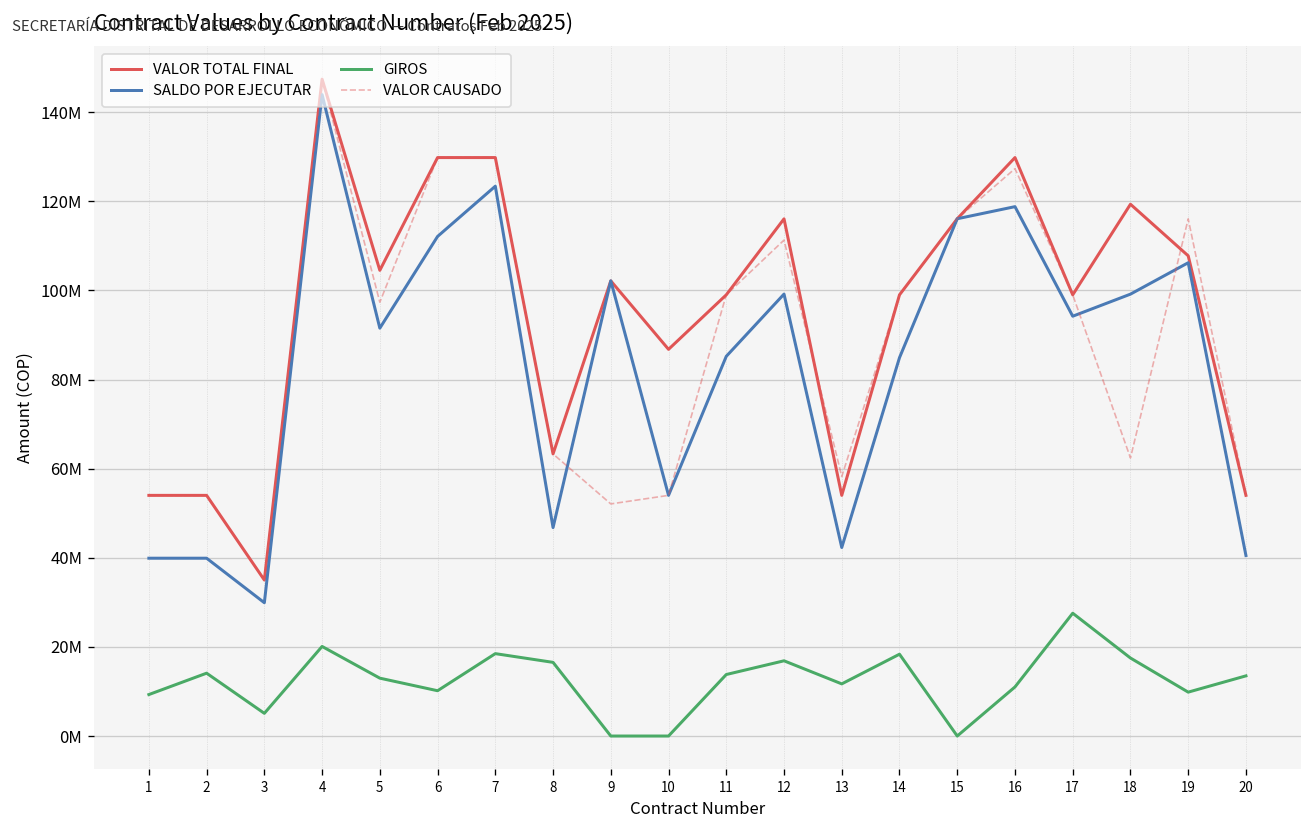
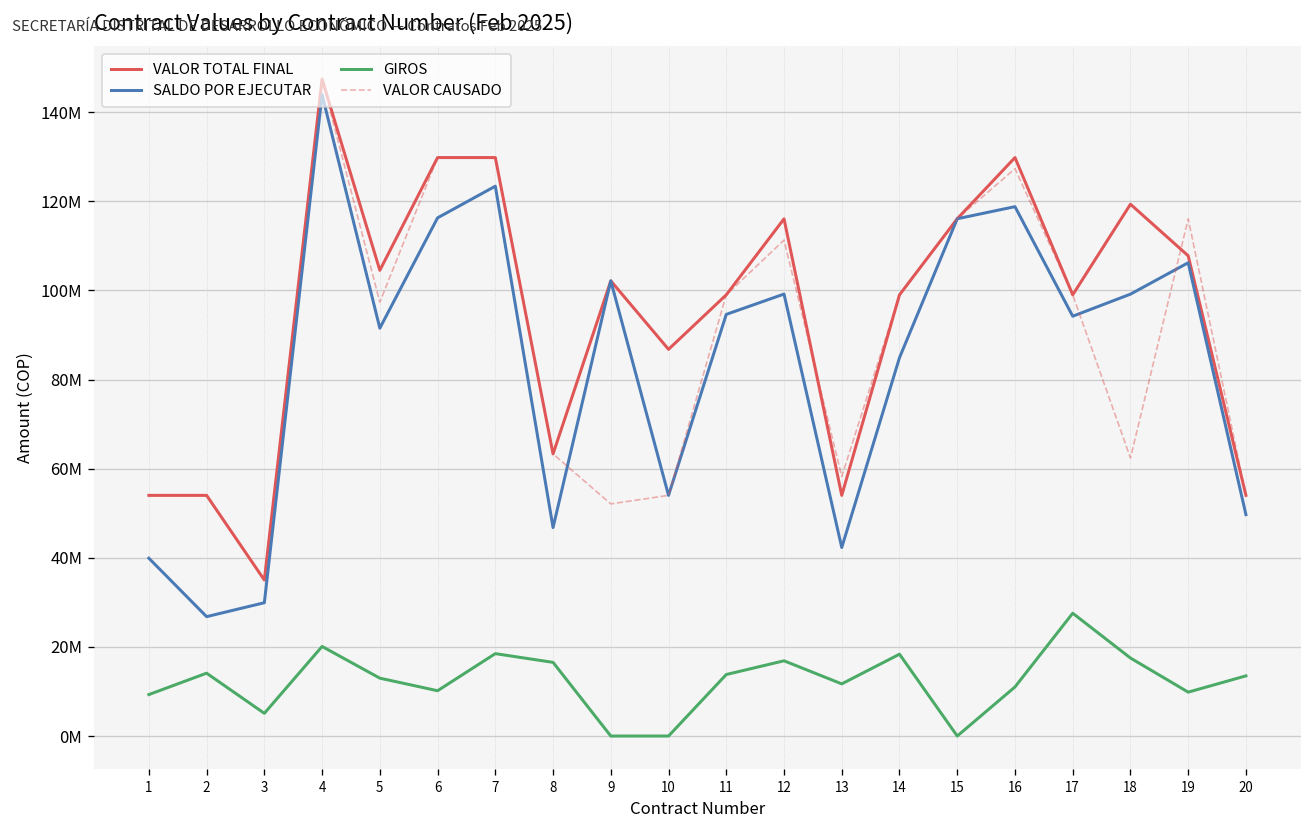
  {
    "SALDO POR EJECUTAR": {
      "1": 40000000,
-     "2": 40000000,
+     "2": 27000000,
      "3": 30000000,
      "5": 92000000,
-     "6": 112000000,
+     "6": 116000000,
      "7": 123000000,
      "8": 47000000,
-     "11": 85000000,
+     "11": 95000000,
      "12": 99000000,
      "13": 42000000,
      "14": 85000000,
      "16": 119000000,
      "17": 94000000,
      "18": 99000000,
      "19": 106000000,
-     "20": 41000000
+     "20": 50000000
    },
    "GIROS": {
      "1": 9000000,
      "2": 14000000,
      "3": 5000000,
      "4": 20000000,
      "5": 13000000,
      "6": 10000000,
      "7": 18000000,
      "8": 17000000,
      "9": 0,
      "10": 0,
      "11": 14000000,
      "12": 17000000,
      "13": 12000000,
      "14": 18000000,
      "15": 0,
      "16": 11000000,
      "17": 28000000,
      "18": 18000000,
      "19": 10000000,
      "20": 14000000
    }
  }
